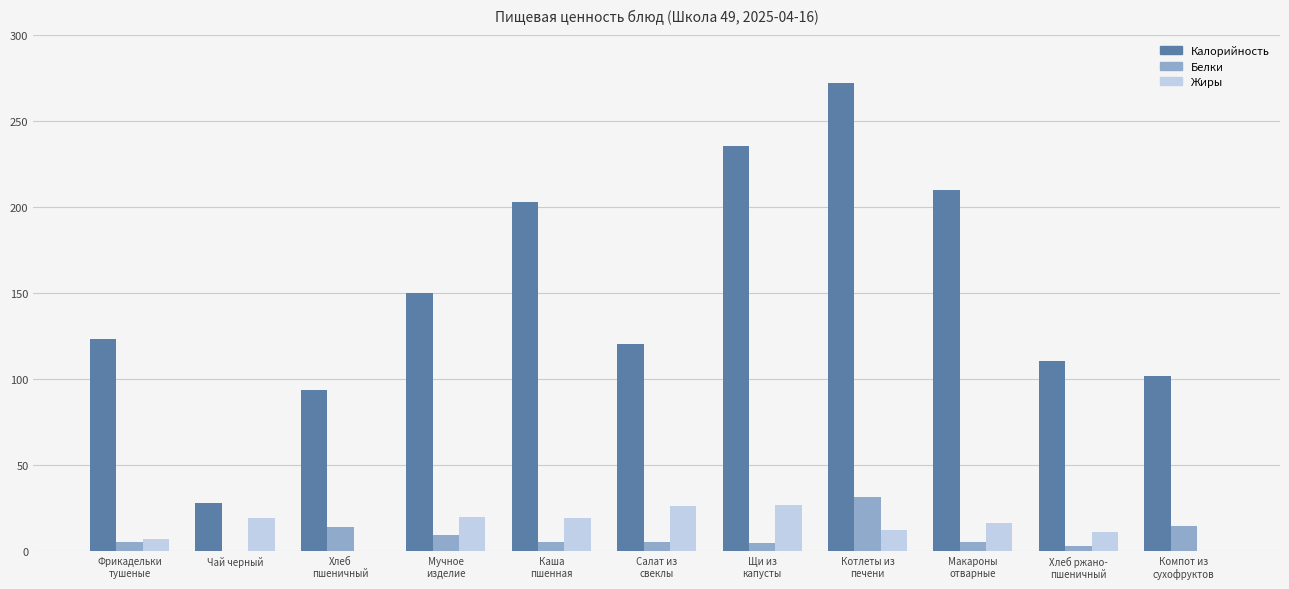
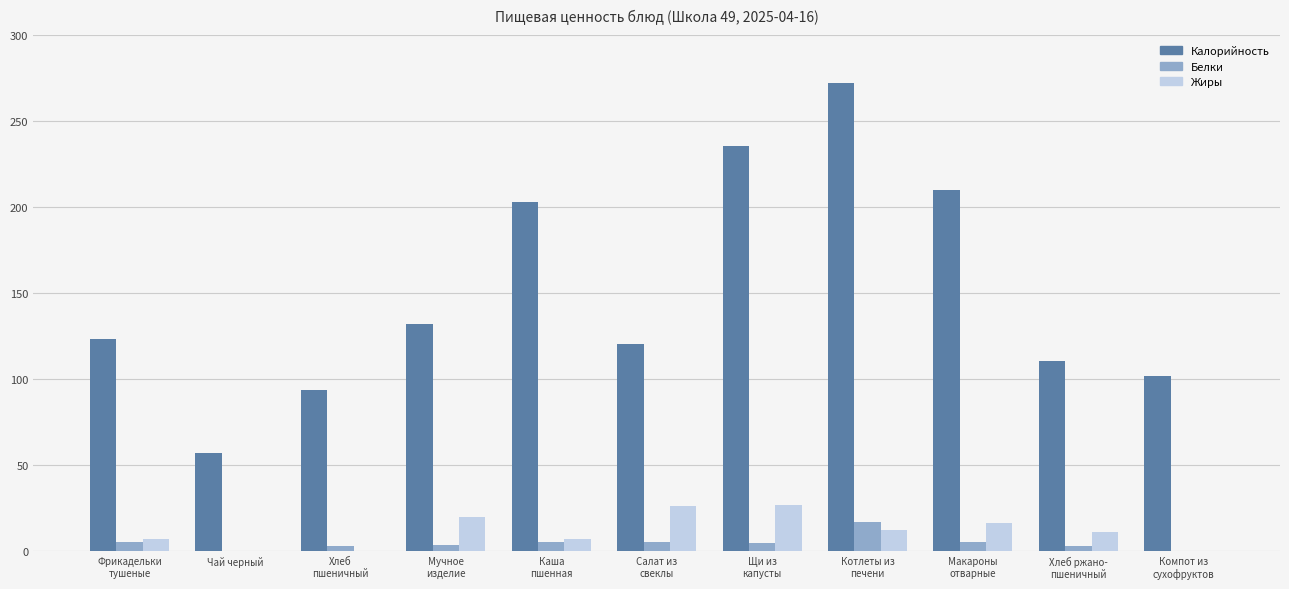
  {
    "Калорийность": {
      "Фрикадельки тушеные": 124,
-     "Чай черный": 28,
+     "Чай черный": 57,
      "Хлеб пшеничный": 94,
-     "Мучное изделие": 150,
+     "Мучное изделие": 132,
      "Каша пшенная": 203,
      "Салат из свеклы": 121,
      "Щи из капусты": 236,
      "Котлеты из печени": 272,
      "Макароны отварные": 210,
      "Хлеб ржано- пшеничный": 111,
      "Компот из сухофруктов": 102
    },
    "Белки": {
      "Фрикадельки тушеные": 6,
-     "Хлеб пшеничный": 14,
-     "Мучное изделие": 9,
+     "Хлеб пшеничный": 3,
+     "Мучное изделие": 4,
      "Каша пшенная": 5,
      "Салат из свеклы": 5,
      "Щи из капусты": 5,
-     "Котлеты из печени": 32,
+     "Котлеты из печени": 17,
      "Макароны отварные": 6,
      "Хлеб ржано- пшеничный": 3,
-     "Компот из сухофруктов": 15
+     "Компот из сухофруктов": 0
    },
    "Жиры": {
      "Фрикадельки тушеные": 7,
-     "Чай черный": 19,
+     "Чай черный": 0,
      "Мучное изделие": 20,
-     "Каша пшенная": 19,
+     "Каша пшенная": 7,
      "Салат из свеклы": 26,
      "Щи из капусты": 27,
      "Котлеты из печени": 12,
      "Макароны отварные": 17,
      "Хлеб ржано- пшеничный": 11,
      "Компот из сухофруктов": 0
    }
  }
